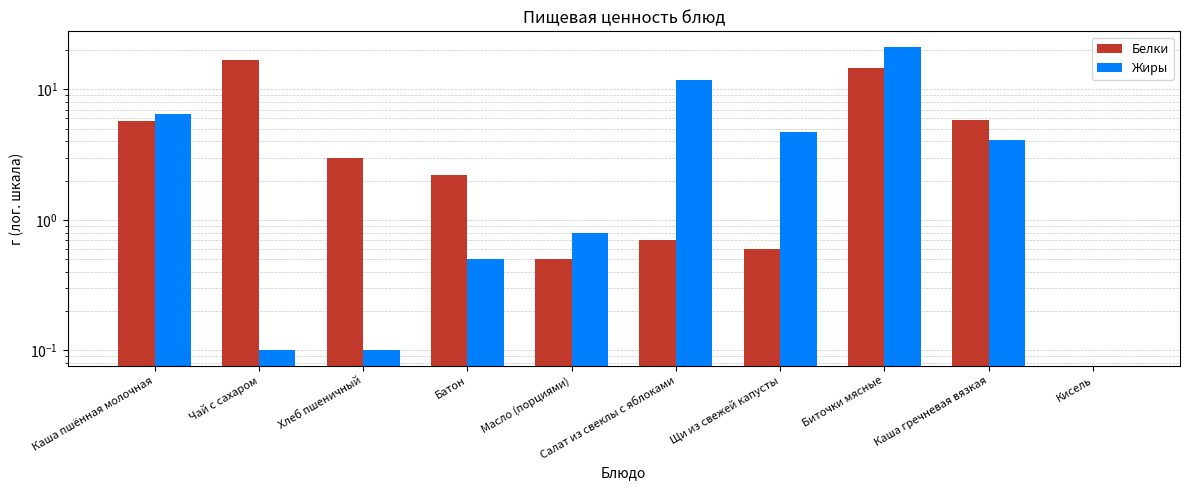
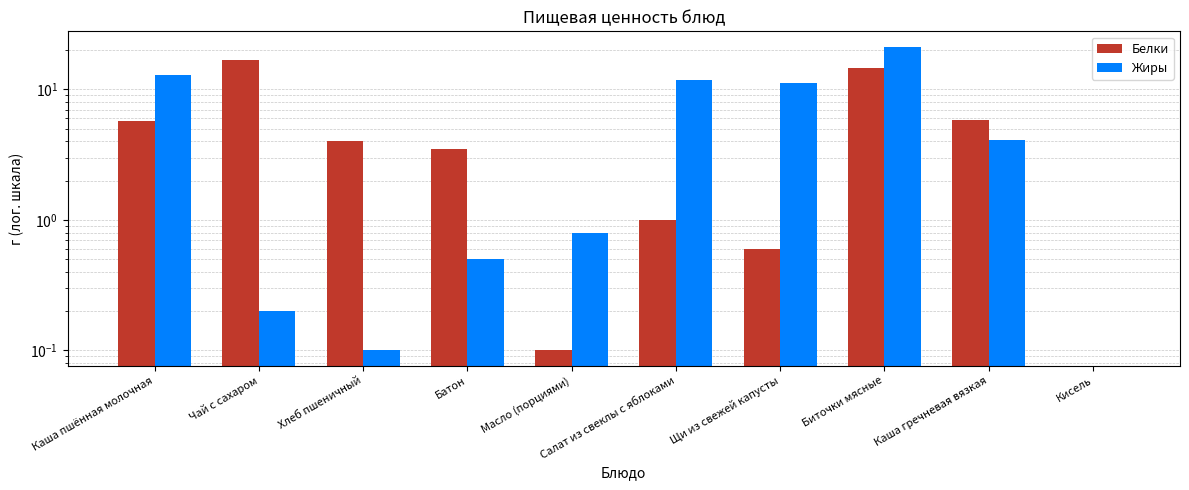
  {
    "Белки": {
      "Каша пшённая молочная": 6,
      "Чай с сахаром": 17,
-     "Хлеб пшеничный": 3,
-     "Батон": 2.2,
-     "Масло (порциями)": 0.5,
-     "Салат из свеклы с яблоками": 0.7,
+     "Хлеб пшеничный": 4,
+     "Батон": 3.5,
+     "Масло (порциями)": 0.1,
+     "Салат из свеклы с яблоками": 1.0,
      "Щи из свежей капусты": 0.6,
      "Биточки мясные": 15,
      "Каша гречневая вязкая": 6
    },
    "Жиры": {
-     "Каша пшённая молочная": 7,
-     "Чай с сахаром": 0.1,
+     "Каша пшённая молочная": 13,
+     "Чай с сахаром": 0.2,
      "Хлеб пшеничный": 0.1,
      "Батон": 0.5,
      "Масло (порциями)": 0.8,
      "Салат из свеклы с яблоками": 12,
-     "Щи из свежей капусты": 4.7,
+     "Щи из свежей капусты": 11,
      "Биточки мясные": 21,
      "Каша гречневая вязкая": 4.1
    }
  }
